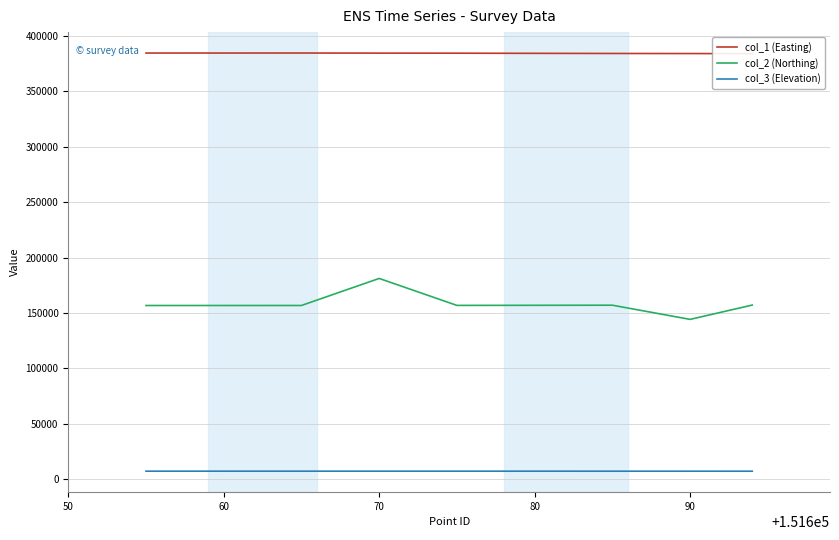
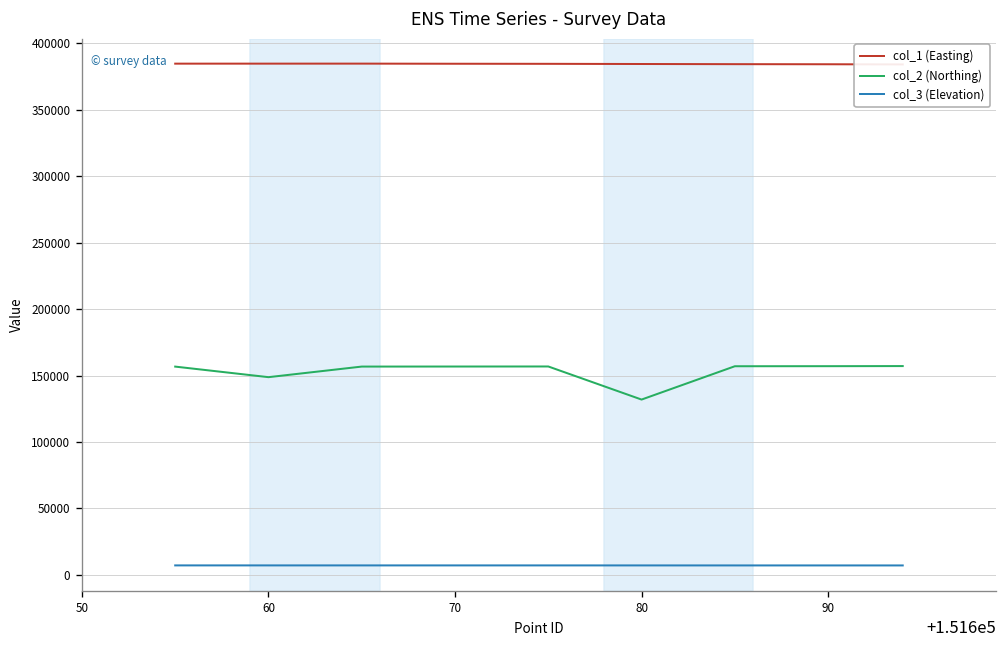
  {
    "col_1 (Easting)": {
      "60": 385000,
      "70": 385000,
      "80": 384000,
      "90": 384000
    },
    "col_2 (Northing)": {
-     "60": 157000,
-     "70": 181000,
-     "80": 157000,
-     "90": 144000
+     "60": 149000,
+     "70": 157000,
+     "80": 132000,
+     "90": 157000
    },
    "col_3 (Elevation)": {
      "60": 7000,
      "70": 7000,
      "80": 7000,
      "90": 7000
    }
  }
